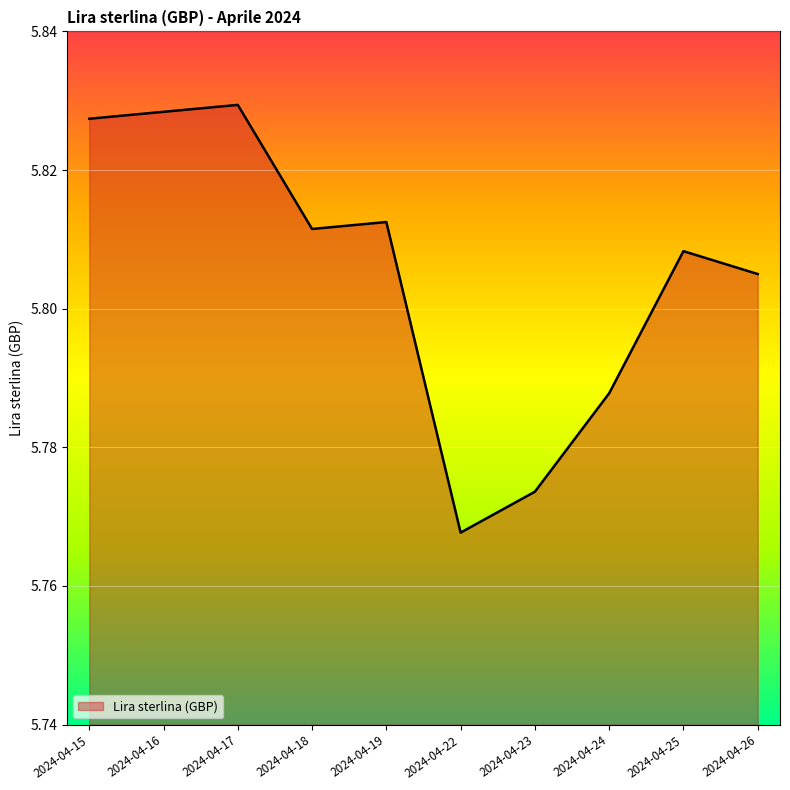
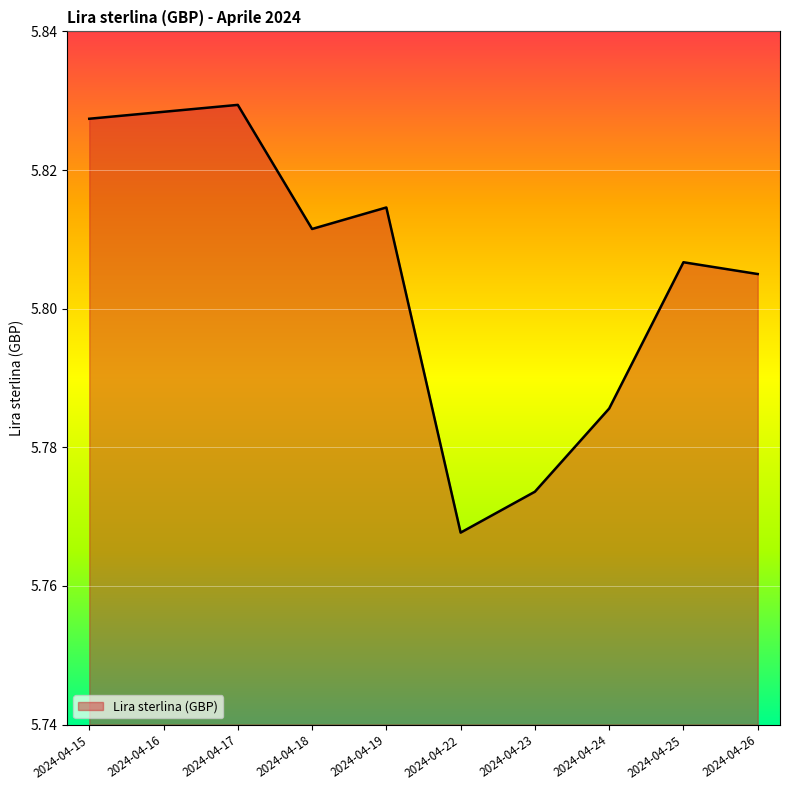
  {
    "2024-04-15": 5.827,
    "2024-04-16": 5.828,
    "2024-04-17": 5.829,
    "2024-04-18": 5.812,
-   "2024-04-19": 5.813,
+   "2024-04-19": 5.815,
    "2024-04-22": 5.768,
    "2024-04-23": 5.774,
-   "2024-04-24": 5.788,
-   "2024-04-25": 5.808,
+   "2024-04-24": 5.786,
+   "2024-04-25": 5.807,
    "2024-04-26": 5.805
  }
